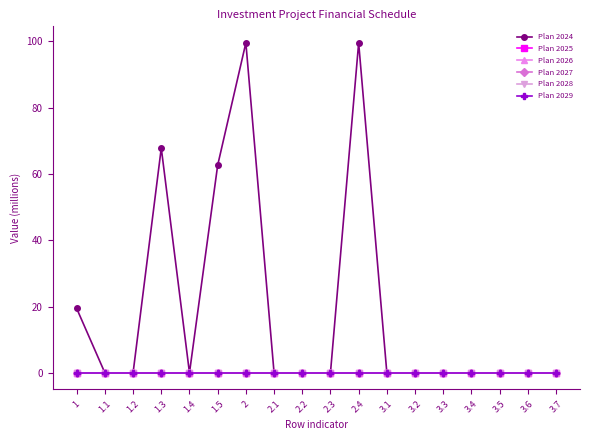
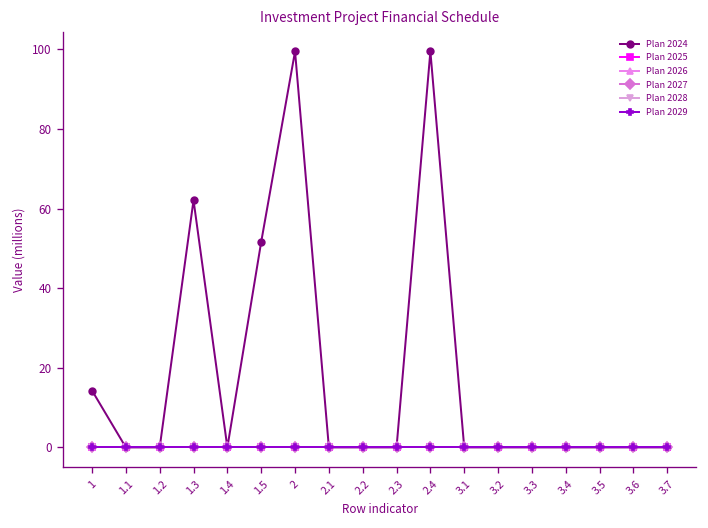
  {
    "Plan 2024": {
-     "1": 19,
-     "1.3": 68,
-     "1.5": 63,
+     "1": 14,
+     "1.3": 62,
+     "1.5": 52,
      "2": 100,
      "2.4": 100
    },
    "Plan 2029": {
      "1": 0,
      "1.3": 0,
      "1.5": 0,
      "2": 0,
      "2.4": 0
    }
  }
